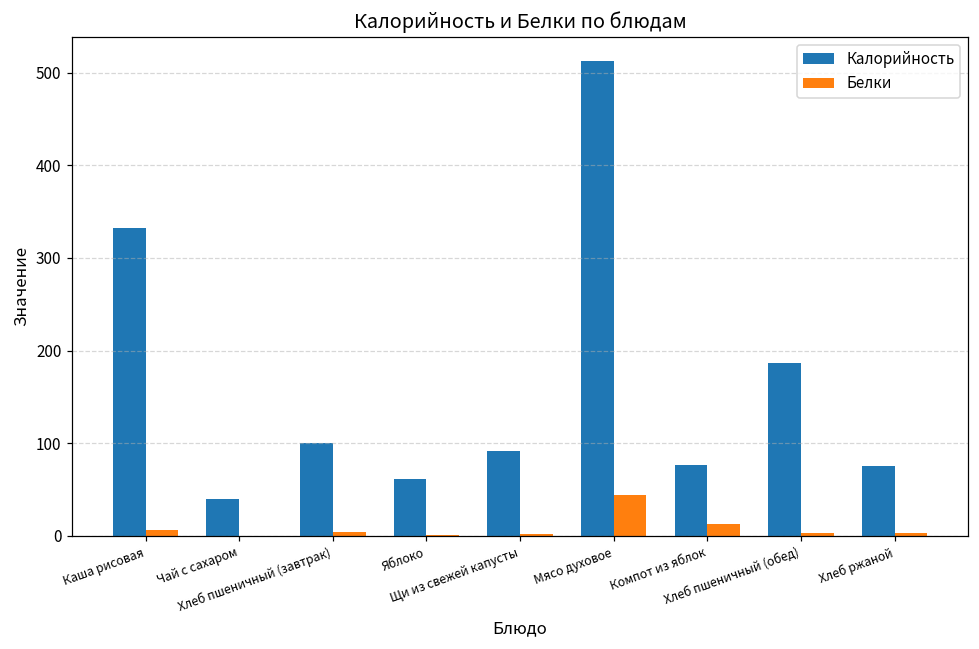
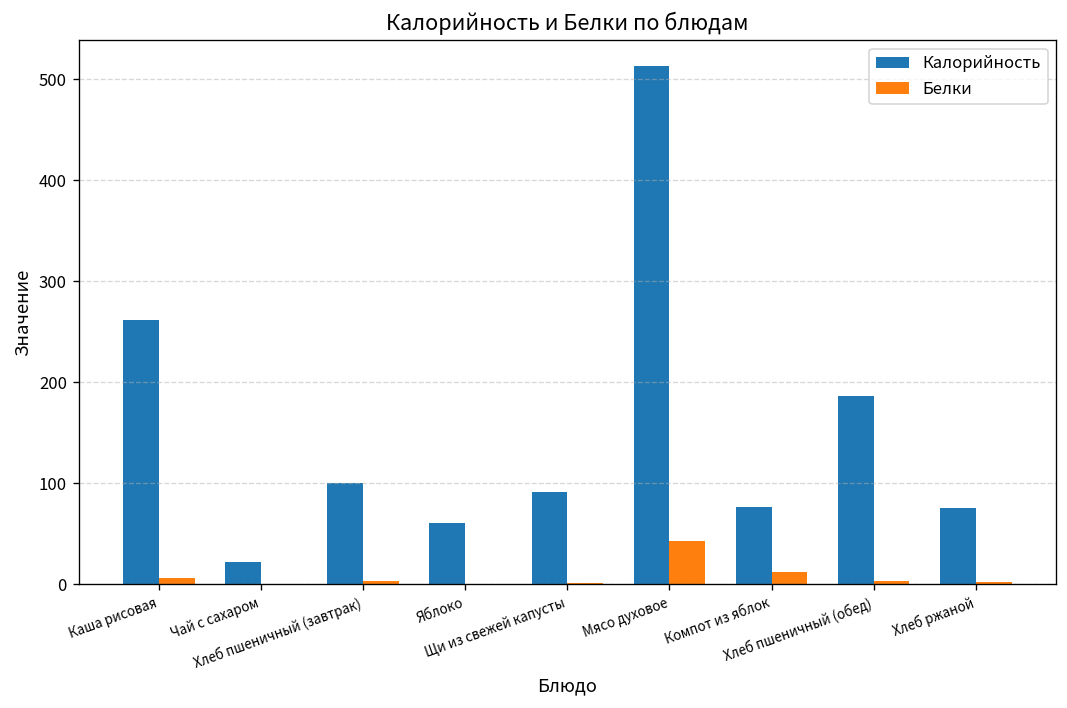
  {
    "Калорийность": {
-     "Каша рисовая": 330,
-     "Чай с сахаром": 40,
+     "Каша рисовая": 260,
+     "Чай с сахаром": 20,
      "Хлеб пшеничный (завтрак)": 100,
      "Яблоко": 60,
      "Щи из свежей капусты": 90,
      "Мясо духовое": 510,
      "Компот из яблок": 80,
      "Хлеб пшеничный (обед)": 190,
      "Хлеб ржаной": 80
    },
    "Белки": {
      "Каша рисовая": 10,
      "Чай с сахаром": 0,
      "Хлеб пшеничный (завтрак)": 0,
      "Мясо духовое": 40,
      "Компот из яблок": 10
    }
  }
